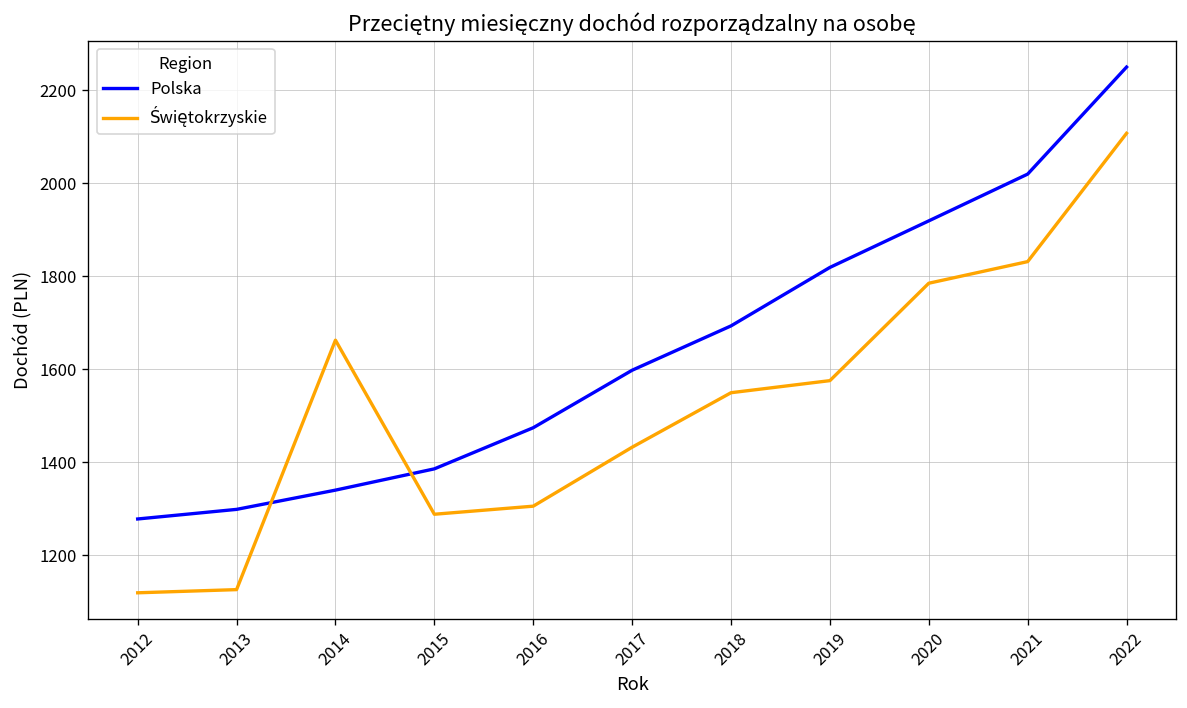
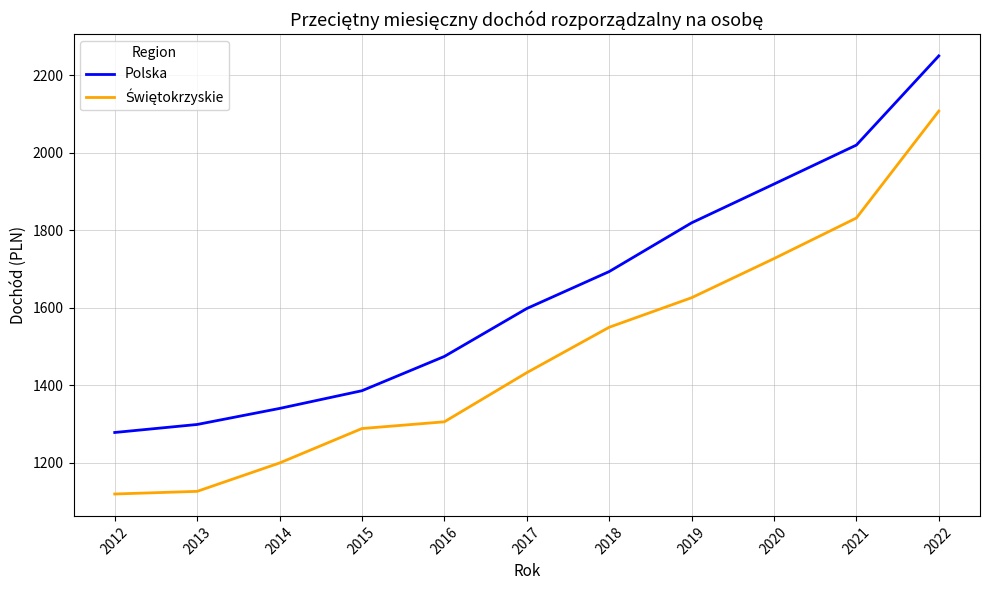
  {
    "Polska": {
      "2012": 1280,
      "2013": 1300,
      "2014": 1340,
      "2015": 1390,
      "2016": 1470,
      "2017": 1600,
      "2018": 1690,
      "2019": 1820,
      "2020": 1920,
      "2021": 2020,
      "2022": 2250
    },
    "Świętokrzyskie": {
      "2012": 1120,
      "2013": 1130,
-     "2014": 1660,
+     "2014": 1200,
      "2015": 1290,
      "2016": 1310,
      "2017": 1430,
      "2018": 1550,
-     "2019": 1580,
-     "2020": 1790,
+     "2019": 1630,
+     "2020": 1730,
      "2021": 1830,
      "2022": 2110
    }
  }
